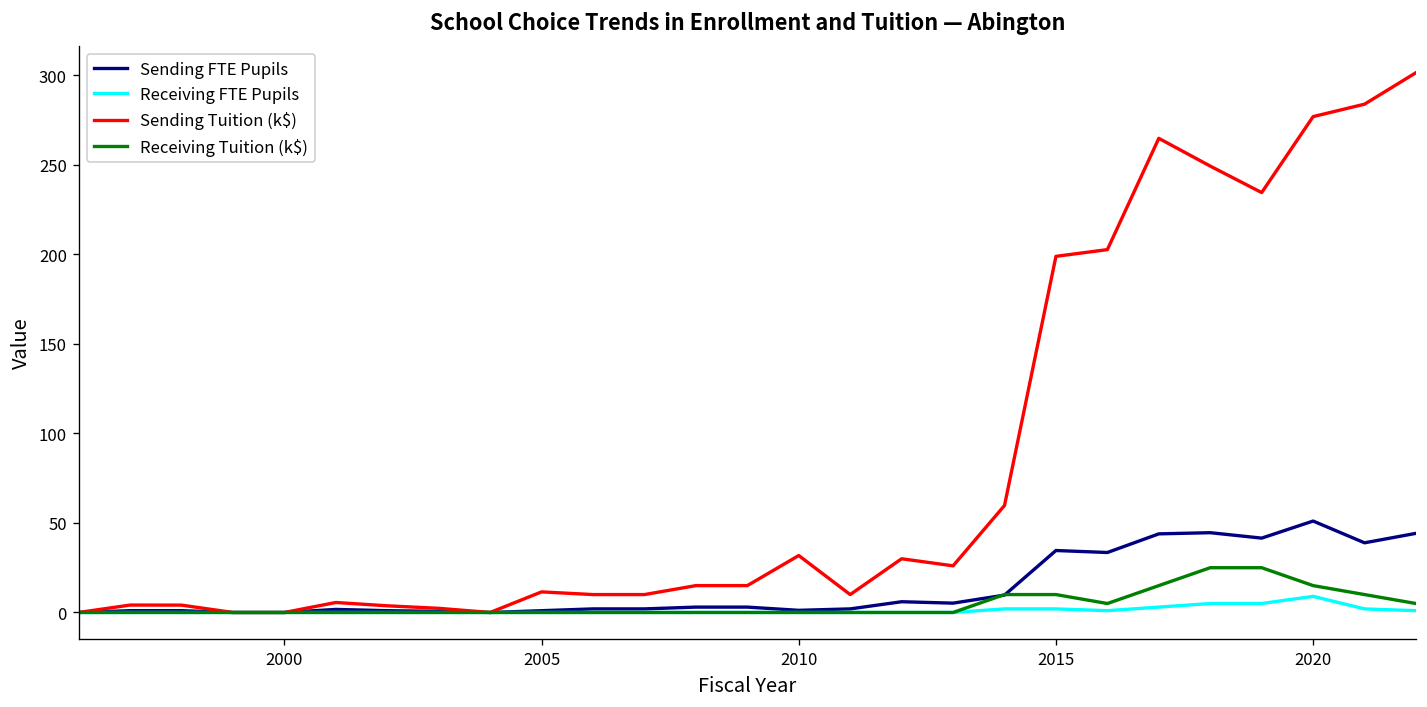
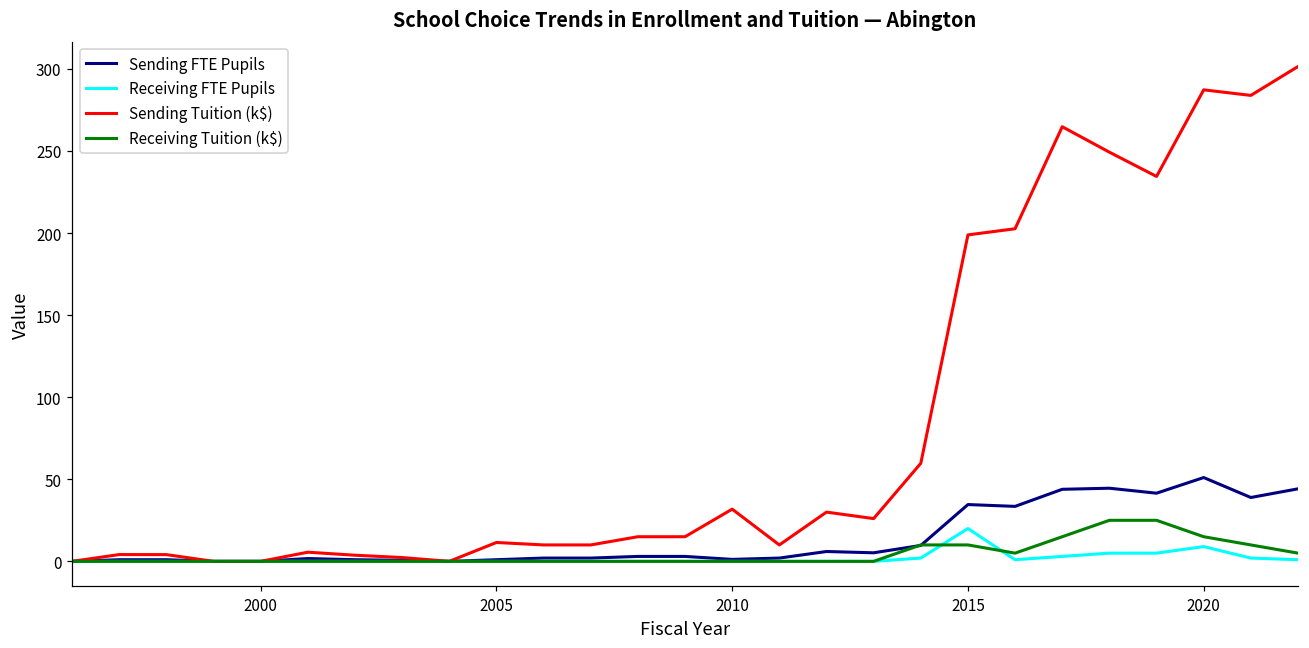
  {
    "Sending FTE Pupils": {
      "2015": 35,
      "2020": 51
    },
    "Receiving FTE Pupils": {
-     "2015": 2,
+     "2015": 20,
      "2020": 9
    },
    "Sending Tuition (k$)": {
      "2005": 12,
      "2010": 32,
      "2015": 199,
-     "2020": 277
+     "2020": 287
    },
    "Receiving Tuition (k$)": {
      "2015": 10,
      "2020": 15
    }
  }
